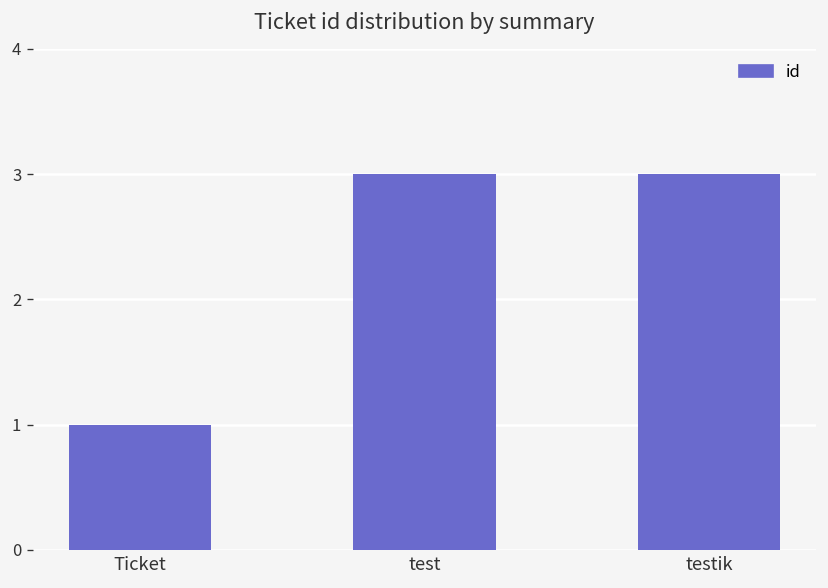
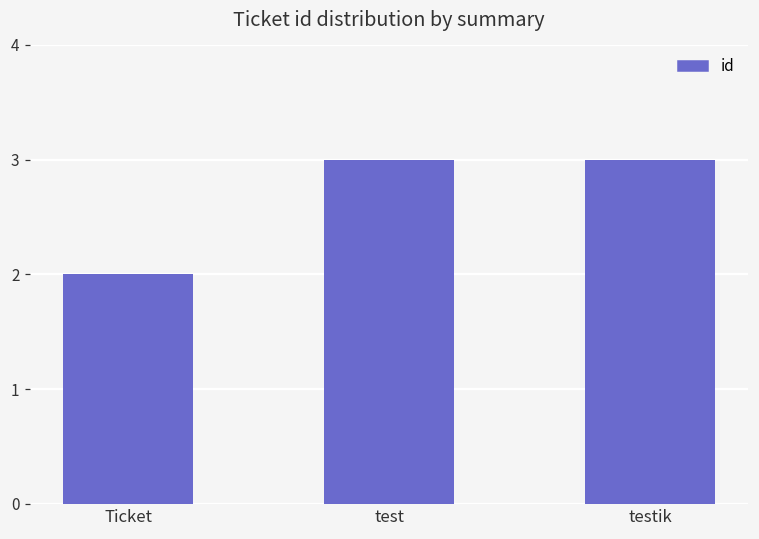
  {
-   "Ticket": 1,
+   "Ticket": 2,
    "test": 3,
    "testik": 3
  }
